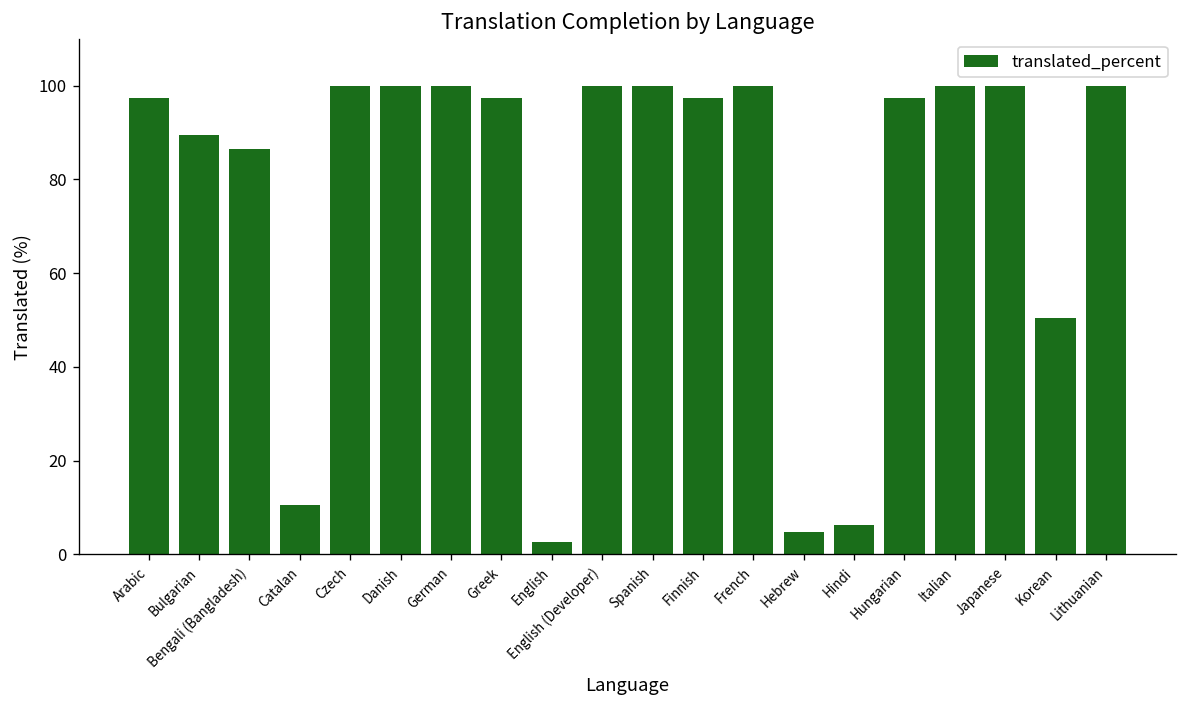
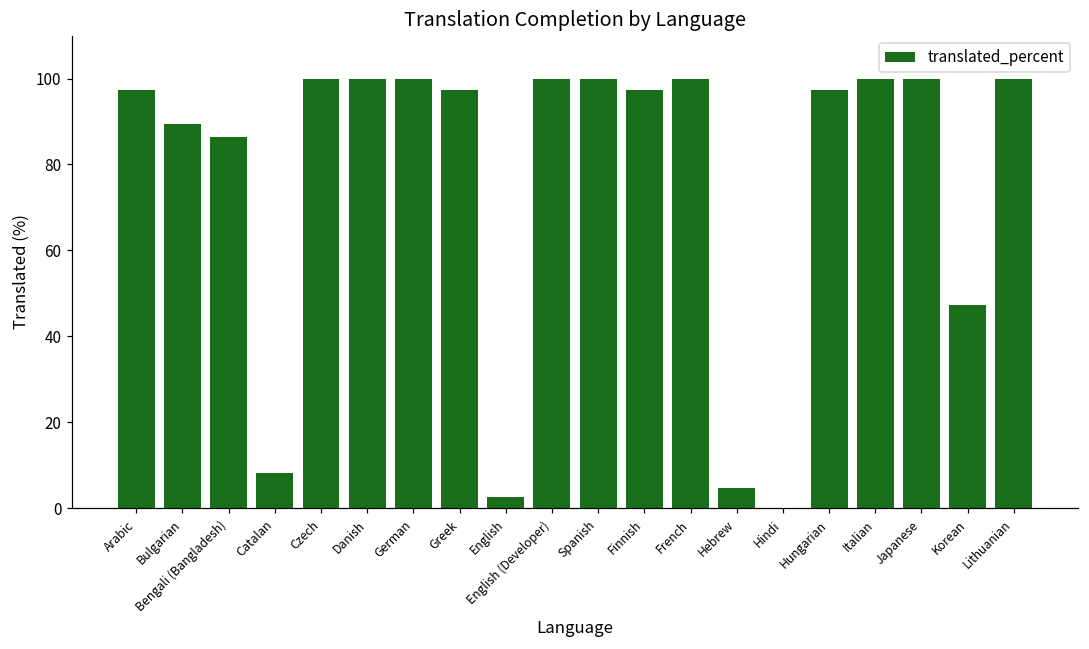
  {
    "Arabic": 97,
    "Bulgarian": 89,
    "Bengali (Bangladesh)": 87,
-   "Catalan": 11,
+   "Catalan": 8,
    "Czech": 100,
    "Danish": 100,
    "German": 100,
    "Greek": 97,
    "English": 3,
    "English (Developer)": 100,
    "Spanish": 100,
    "Finnish": 97,
    "French": 100,
    "Hebrew": 5,
-   "Hindi": 6,
+   "Hindi": 0,
    "Hungarian": 97,
    "Italian": 100,
    "Japanese": 100,
-   "Korean": 51,
+   "Korean": 47,
    "Lithuanian": 100
  }
